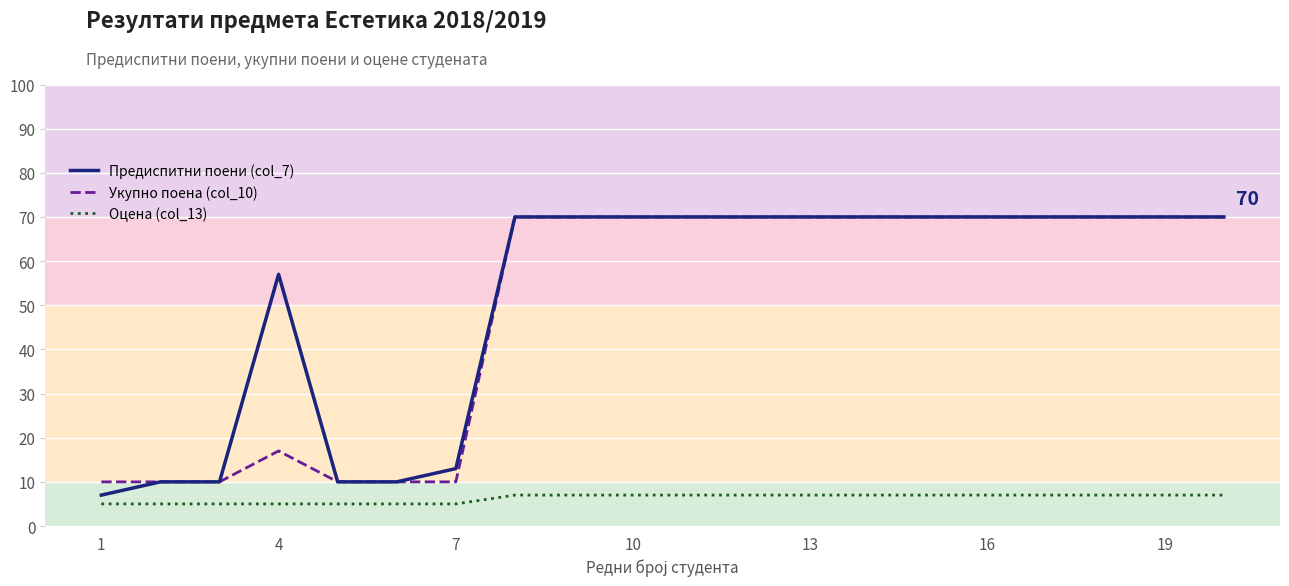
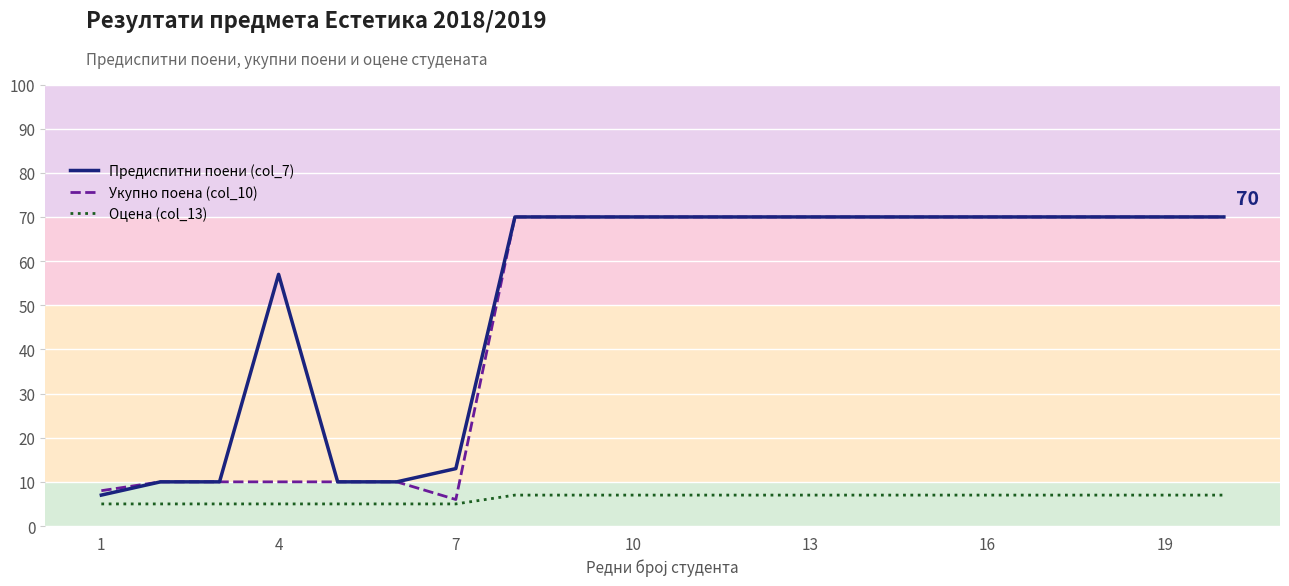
  {
    "Предиспитни поени (col_7)": {
      "1": 7,
      "4": 57,
      "7": 13
    },
    "Укупно поена (col_10)": {
-     "1": 10,
-     "4": 17,
-     "7": 10
+     "1": 8,
+     "4": 10,
+     "7": 6
    },
    "Оцена (col_13)": {
      "1": 5,
      "4": 5,
      "7": 5,
      "10": 7,
      "13": 7,
      "16": 7,
      "19": 7
    }
  }
